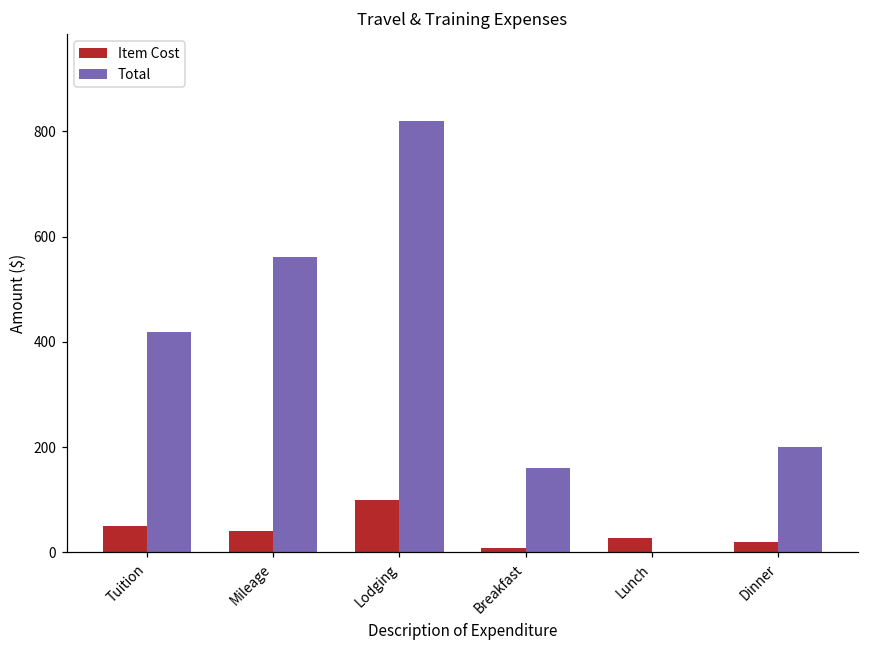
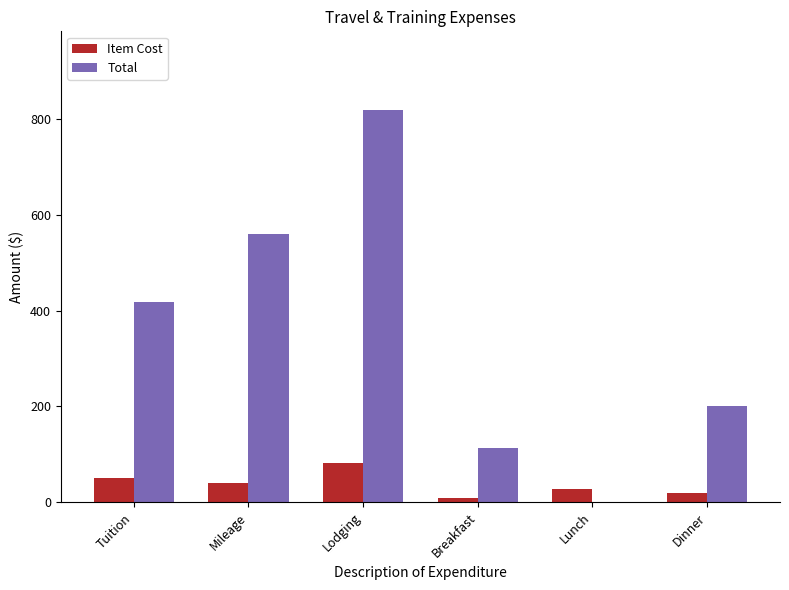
  {
    "Item Cost": {
      "Tuition": 50,
      "Mileage": 40,
-     "Lodging": 100,
+     "Lodging": 80,
      "Breakfast": 10,
      "Lunch": 30,
      "Dinner": 20
    },
    "Total": {
      "Tuition": 420,
      "Mileage": 560,
      "Lodging": 820,
-     "Breakfast": 160,
+     "Breakfast": 110,
      "Lunch": 0,
      "Dinner": 200
    }
  }
